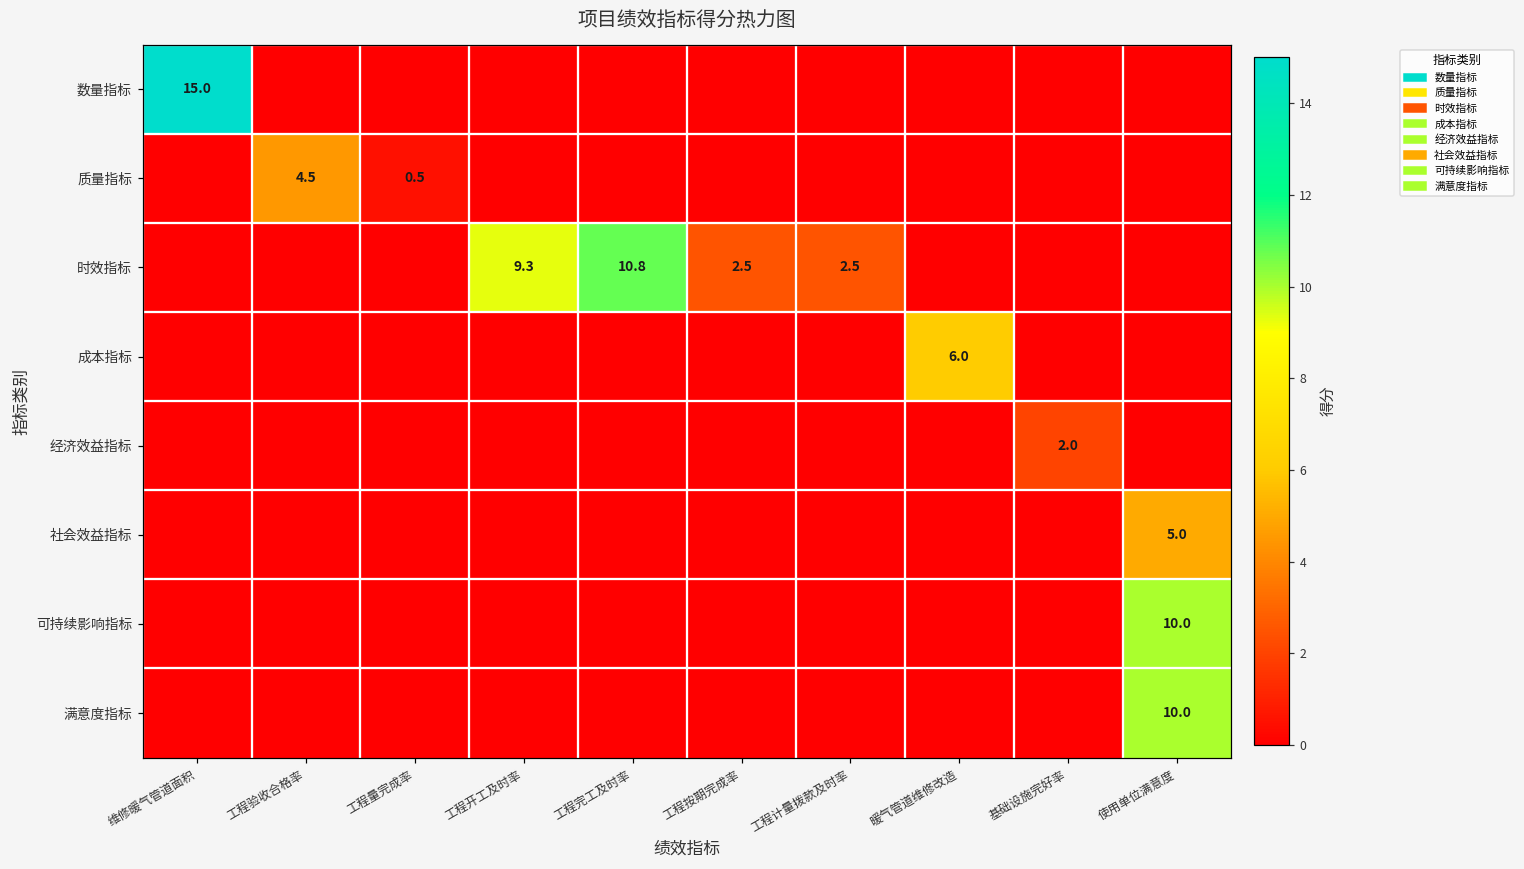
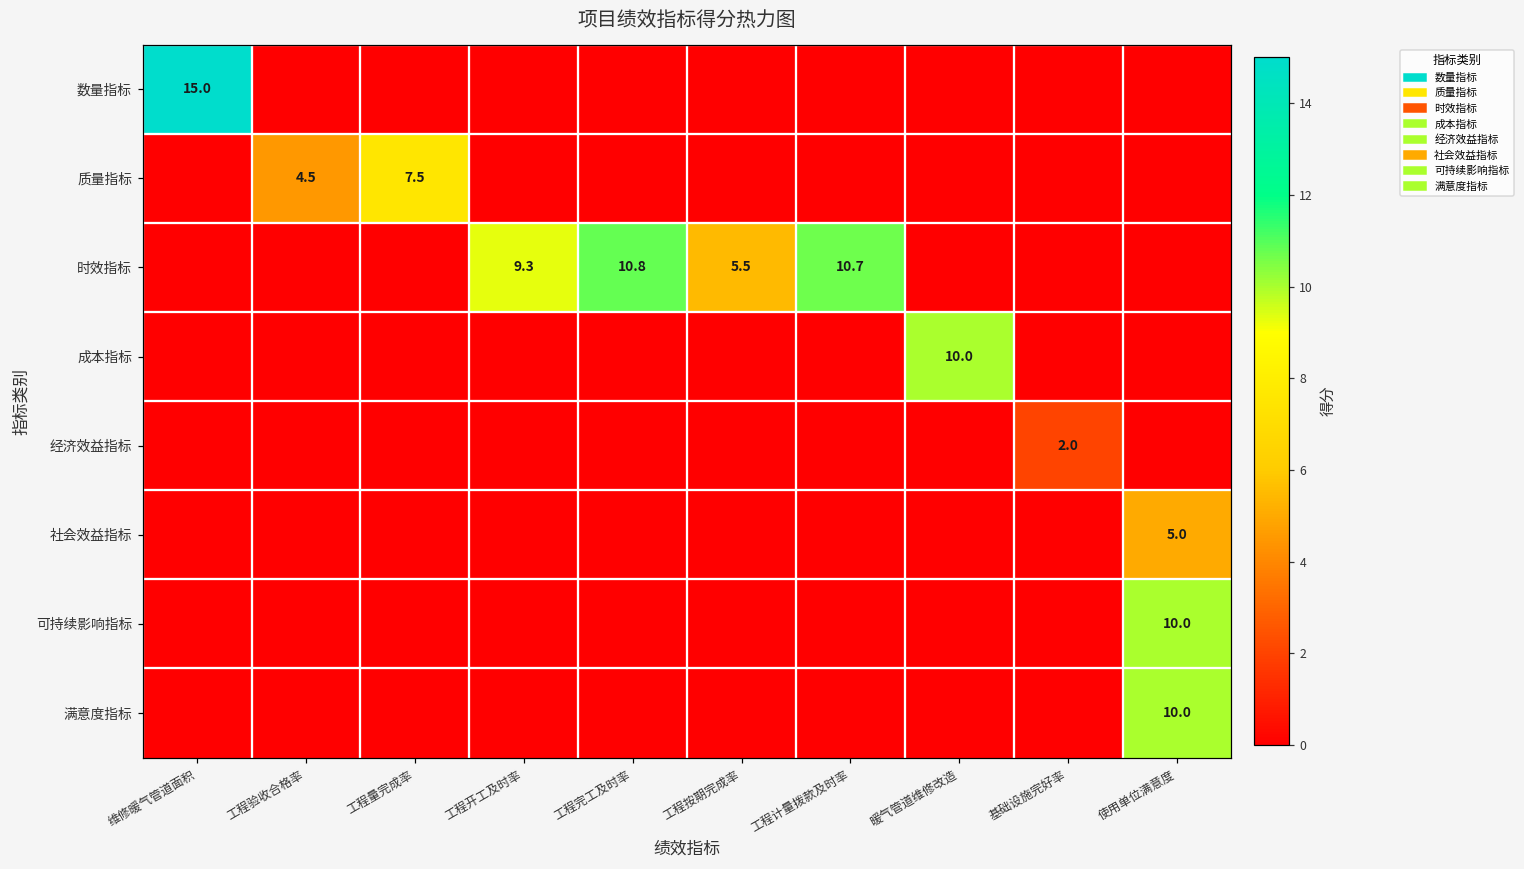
  {
    "数量指标": {
      "维修暖气管道面积": 15.0
    },
    "质量指标": {
      "工程验收合格率": 4.5,
-     "工程量完成率": 0.5
+     "工程量完成率": 7.5
    },
    "时效指标": {
      "工程开工及时率": 9.3,
      "工程完工及时率": 10.8,
-     "工程按期完成率": 2.5,
-     "工程计量拨款及时率": 2.5
+     "工程按期完成率": 5.5,
+     "工程计量拨款及时率": 10.7
    },
    "成本指标": {
-     "暖气管道维修改造": 6.0
+     "暖气管道维修改造": 10.0
    },
    "经济效益指标": {
      "基础设施完好率": 2.0
    },
    "社会效益指标": {
      "使用单位满意度": 5.0
    },
    "可持续影响指标": {
      "使用单位满意度": 10.0
    },
    "满意度指标": {
      "使用单位满意度": 10.0
    }
  }
